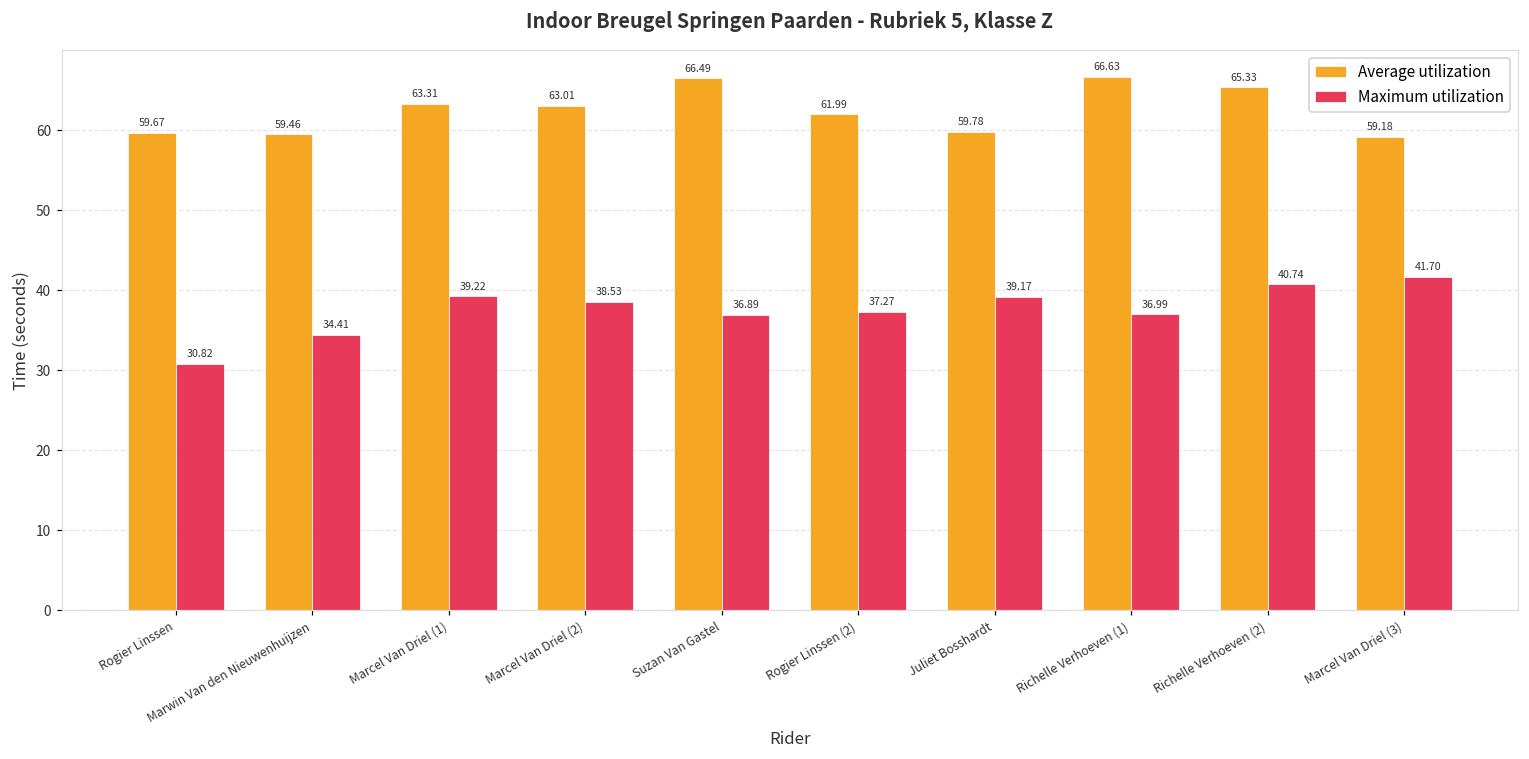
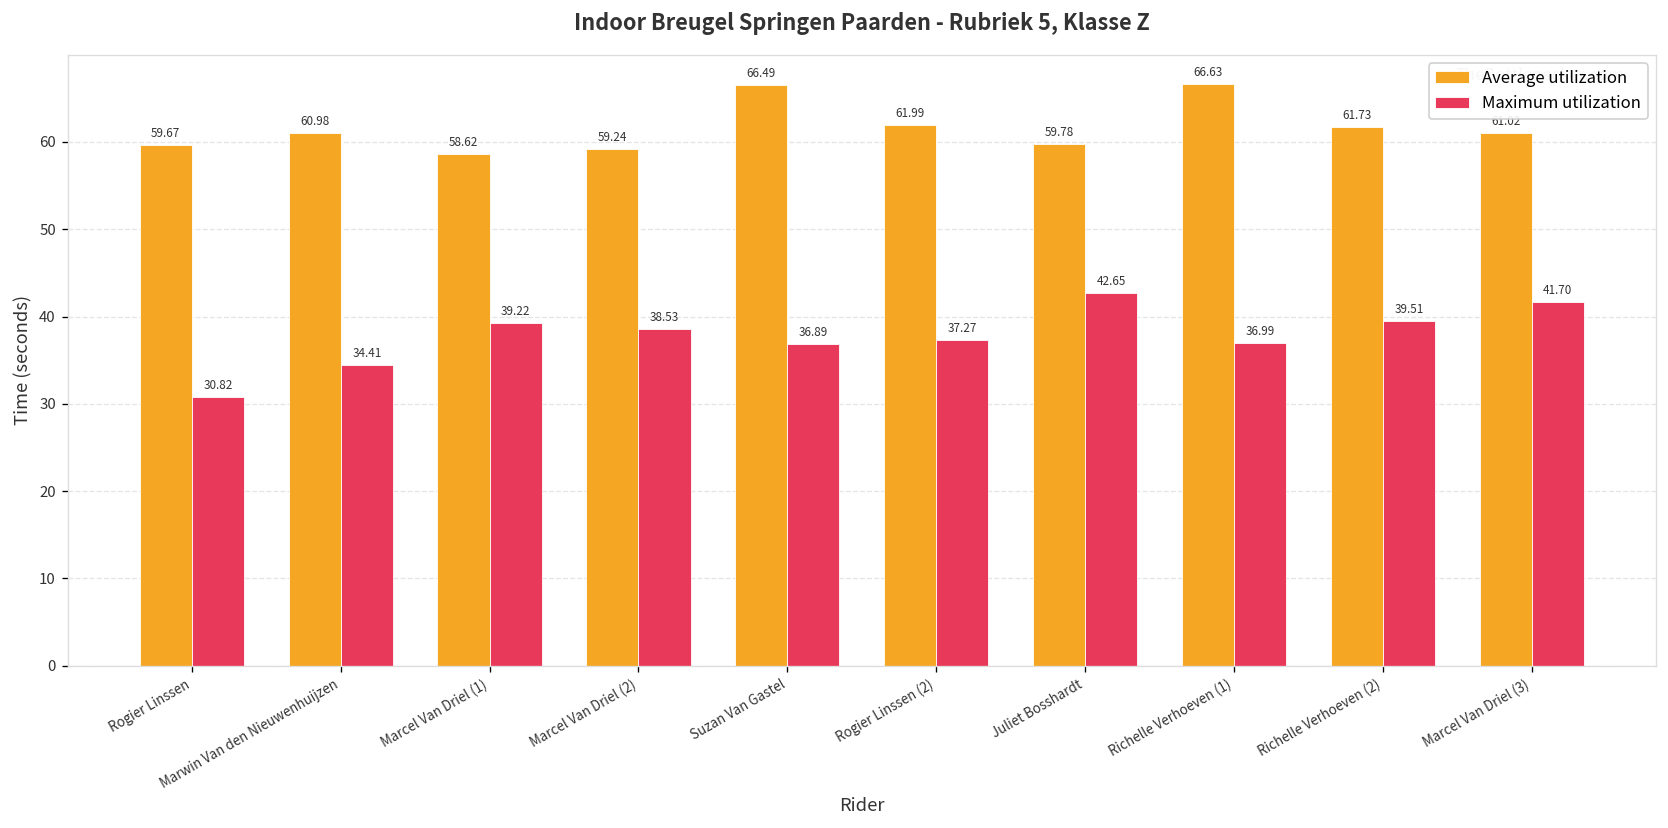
  {
    "Average utilization": {
      "Rogier Linssen": 59.67,
-     "Marwin Van den Nieuwenhuijzen": 59.46,
-     "Marcel Van Driel (1)": 63.31,
-     "Marcel Van Driel (2)": 63.01,
+     "Marwin Van den Nieuwenhuijzen": 60.98,
+     "Marcel Van Driel (1)": 58.62,
+     "Marcel Van Driel (2)": 59.24,
      "Suzan Van Gastel": 66.49,
      "Rogier Linssen (2)": 61.99,
      "Juliet Bosshardt": 59.78,
      "Richelle Verhoeven (1)": 66.63,
-     "Richelle Verhoeven (2)": 65.33,
-     "Marcel Van Driel (3)": 59
+     "Richelle Verhoeven (2)": 61.73,
+     "Marcel Van Driel (3)": 61
    },
    "Maximum utilization": {
      "Rogier Linssen": 30.82,
      "Marwin Van den Nieuwenhuijzen": 34.41,
      "Marcel Van Driel (1)": 39.22,
      "Marcel Van Driel (2)": 38.53,
      "Suzan Van Gastel": 36.89,
      "Rogier Linssen (2)": 37.27,
-     "Juliet Bosshardt": 39.17,
+     "Juliet Bosshardt": 42.65,
      "Richelle Verhoeven (1)": 36.99,
-     "Richelle Verhoeven (2)": 40.74,
+     "Richelle Verhoeven (2)": 39.51,
      "Marcel Van Driel (3)": 41.70
    }
  }
